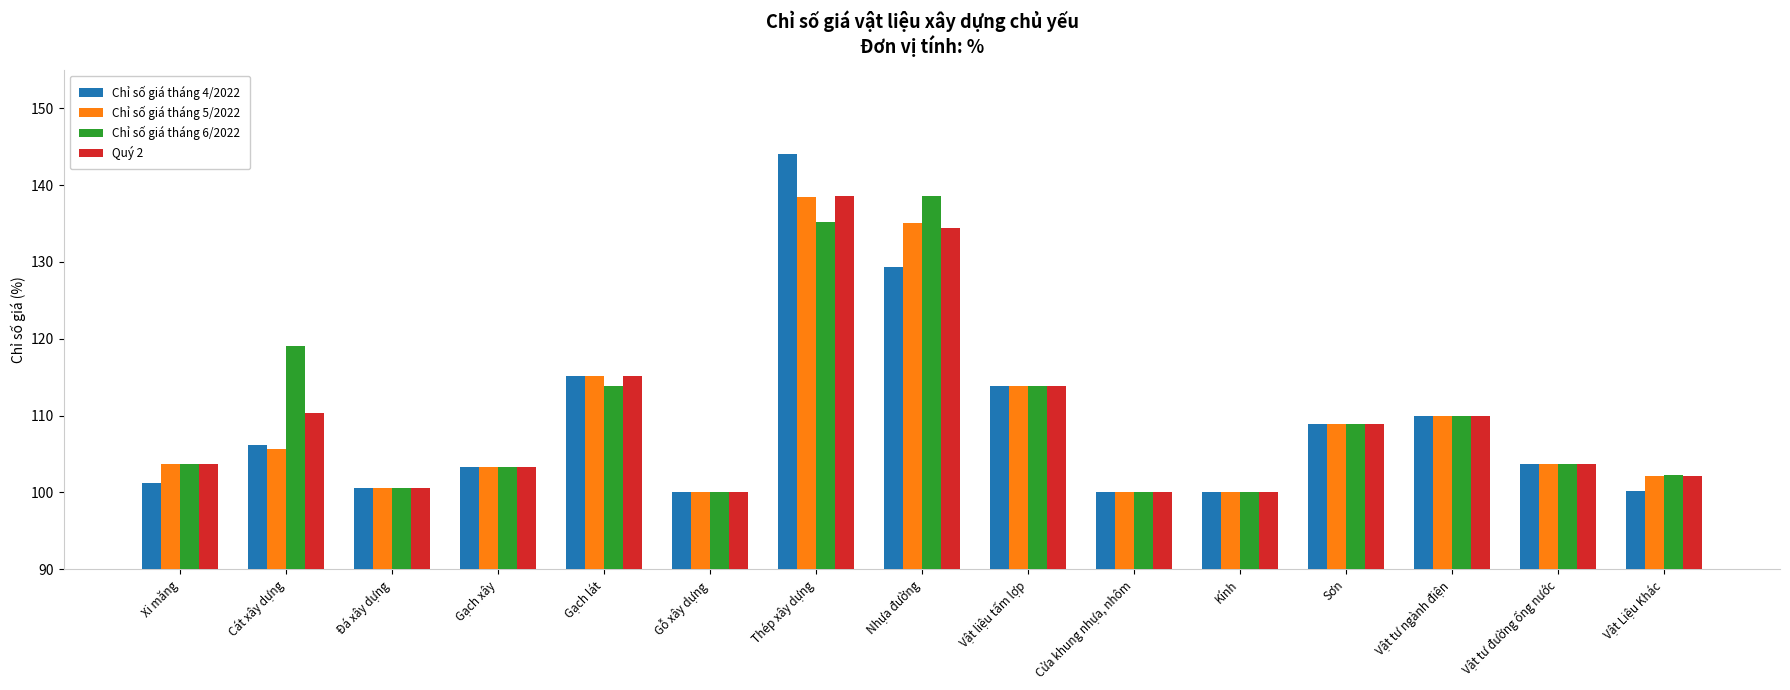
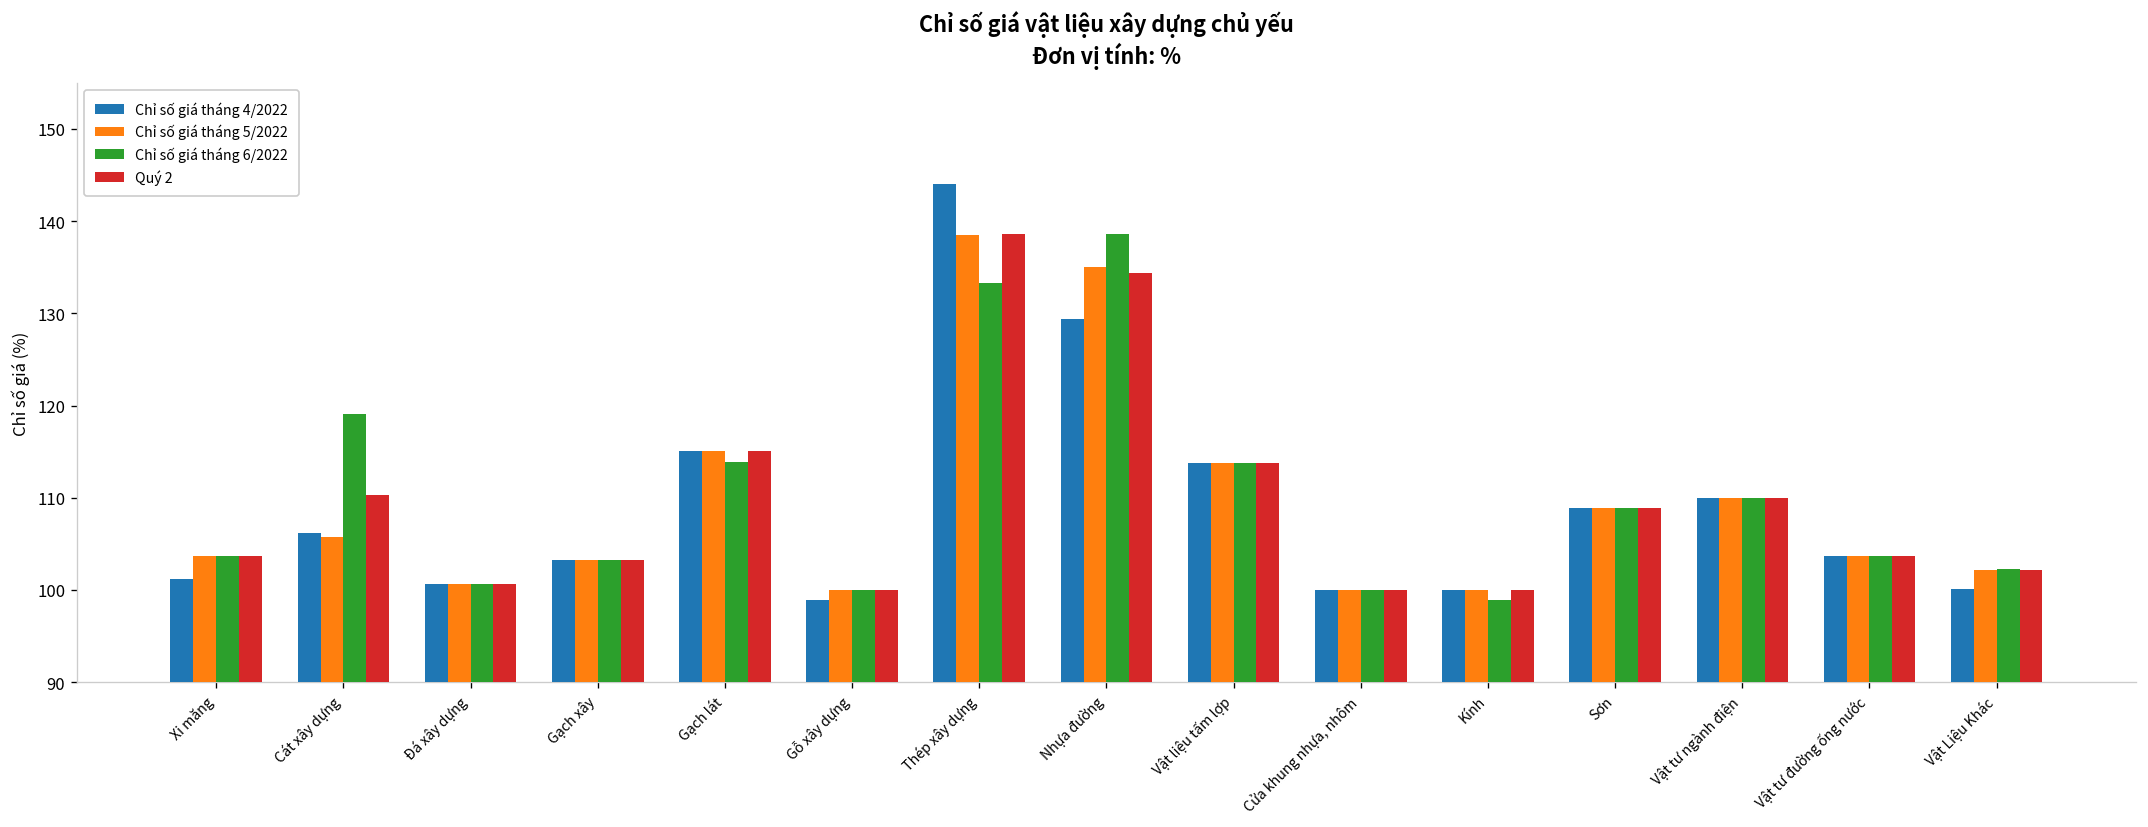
  {
    "Chỉ số giá tháng 4/2022": {
      "Xi măng": 101,
      "Cát xây dựng": 106,
      "Đá xây dựng": 101,
      "Gạch xây": 103,
      "Gạch lát": 115,
-     "Gỗ xây dựng": 100,
+     "Gỗ xây dựng": 99,
      "Thép xây dựng": 144,
      "Nhựa đường": 129,
      "Vật liệu tấm lợp": 114,
      "Cửa khung nhựa, nhôm": 100,
      "Kính": 100,
      "Sơn": 109,
      "Vật tư ngành điện": 110,
      "Vật tư đường ống nước": 104,
      "Vật Liệu Khác": 100
    },
    "Chỉ số giá tháng 5/2022": {
      "Xi măng": 104,
      "Cát xây dựng": 106,
      "Đá xây dựng": 101,
      "Gạch xây": 103,
      "Gạch lát": 115,
      "Gỗ xây dựng": 100,
      "Thép xây dựng": 138,
      "Nhựa đường": 135,
      "Vật liệu tấm lợp": 114,
      "Cửa khung nhựa, nhôm": 100,
      "Kính": 100,
      "Sơn": 109,
      "Vật tư ngành điện": 110,
      "Vật tư đường ống nước": 104,
      "Vật Liệu Khác": 102
    },
    "Chỉ số giá tháng 6/2022": {
      "Xi măng": 104,
      "Cát xây dựng": 119,
      "Đá xây dựng": 101,
      "Gạch xây": 103,
      "Gạch lát": 114,
      "Gỗ xây dựng": 100,
-     "Thép xây dựng": 135,
+     "Thép xây dựng": 133,
      "Nhựa đường": 139,
      "Vật liệu tấm lợp": 114,
      "Cửa khung nhựa, nhôm": 100,
-     "Kính": 100,
+     "Kính": 99,
      "Sơn": 109,
      "Vật tư ngành điện": 110,
      "Vật tư đường ống nước": 104,
      "Vật Liệu Khác": 102
    },
    "Quý 2": {
      "Xi măng": 104,
      "Cát xây dựng": 110,
      "Đá xây dựng": 101,
      "Gạch xây": 103,
      "Gạch lát": 115,
      "Gỗ xây dựng": 100,
      "Thép xây dựng": 139,
      "Nhựa đường": 134,
      "Vật liệu tấm lợp": 114,
      "Cửa khung nhựa, nhôm": 100,
      "Kính": 100,
      "Sơn": 109,
      "Vật tư ngành điện": 110,
      "Vật tư đường ống nước": 104,
      "Vật Liệu Khác": 102
    }
  }
